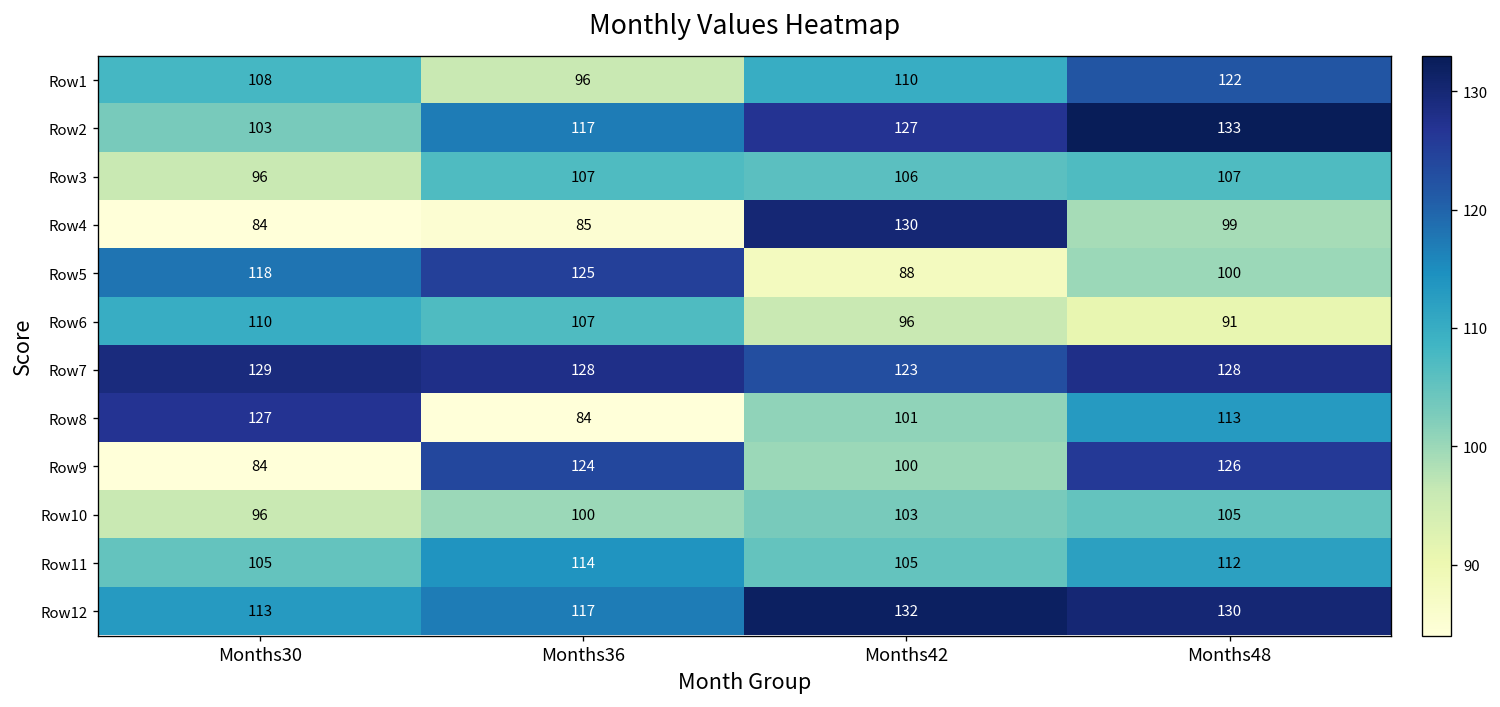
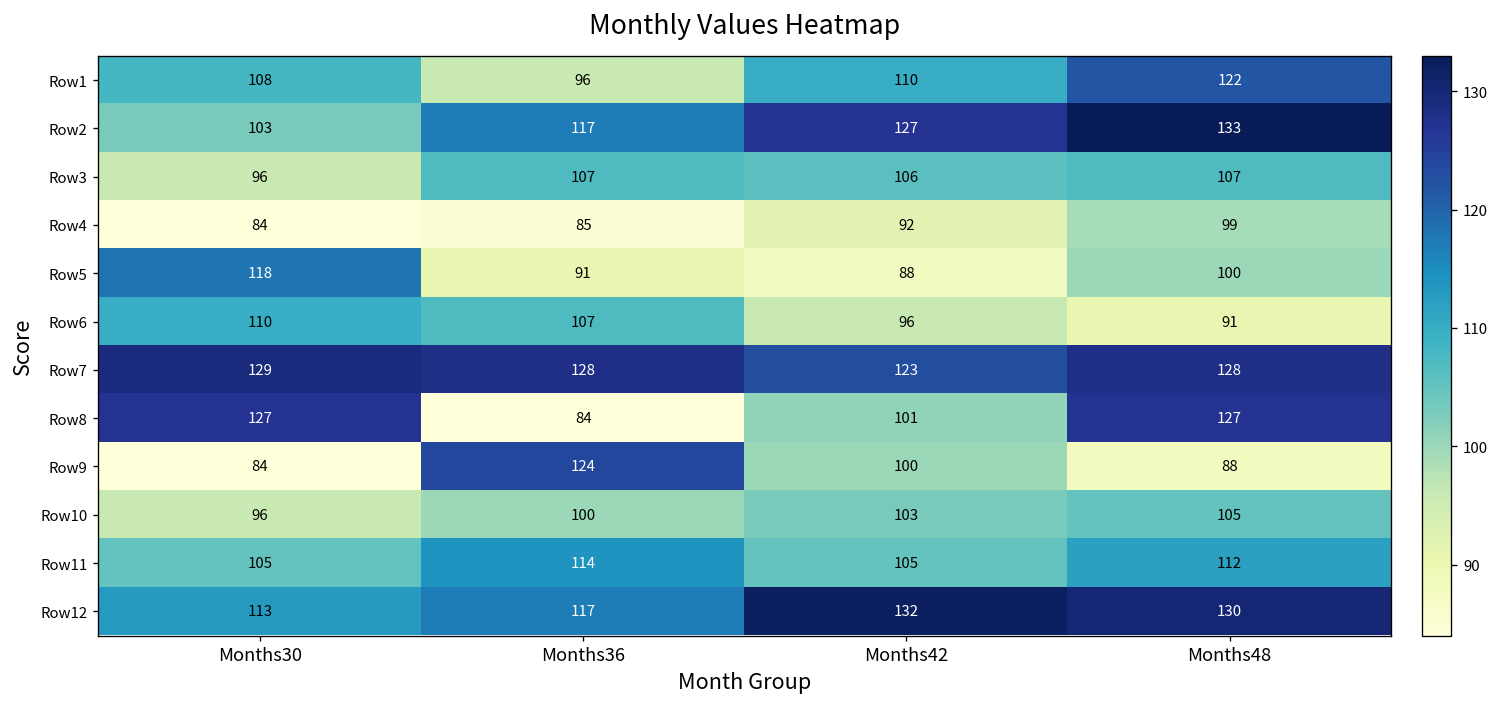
  {
    "Row1": {
      "Months30": 108,
      "Months36": 96,
      "Months42": 110,
      "Months48": 122
    },
    "Row2": {
      "Months30": 103,
      "Months36": 117,
      "Months42": 127,
      "Months48": 133
    },
    "Row3": {
      "Months30": 96,
      "Months36": 107,
      "Months42": 106,
      "Months48": 107
    },
    "Row4": {
      "Months30": 84,
      "Months36": 85,
-     "Months42": 130,
+     "Months42": 92,
      "Months48": 99
    },
    "Row5": {
      "Months30": 118,
-     "Months36": 125,
+     "Months36": 91,
      "Months42": 88,
      "Months48": 100
    },
    "Row6": {
      "Months30": 110,
      "Months36": 107,
      "Months42": 96,
      "Months48": 91
    },
    "Row7": {
      "Months30": 129,
      "Months36": 128,
      "Months42": 123,
      "Months48": 128
    },
    "Row8": {
      "Months30": 127,
      "Months36": 84,
      "Months42": 101,
-     "Months48": 113
+     "Months48": 127
    },
    "Row9": {
      "Months30": 84,
      "Months36": 124,
      "Months42": 100,
-     "Months48": 126
+     "Months48": 88
    },
    "Row10": {
      "Months30": 96,
      "Months36": 100,
      "Months42": 103,
      "Months48": 105
    },
    "Row11": {
      "Months30": 105,
      "Months36": 114,
      "Months42": 105,
      "Months48": 112
    },
    "Row12": {
      "Months30": 113,
      "Months36": 117,
      "Months42": 132,
      "Months48": 130
    }
  }
